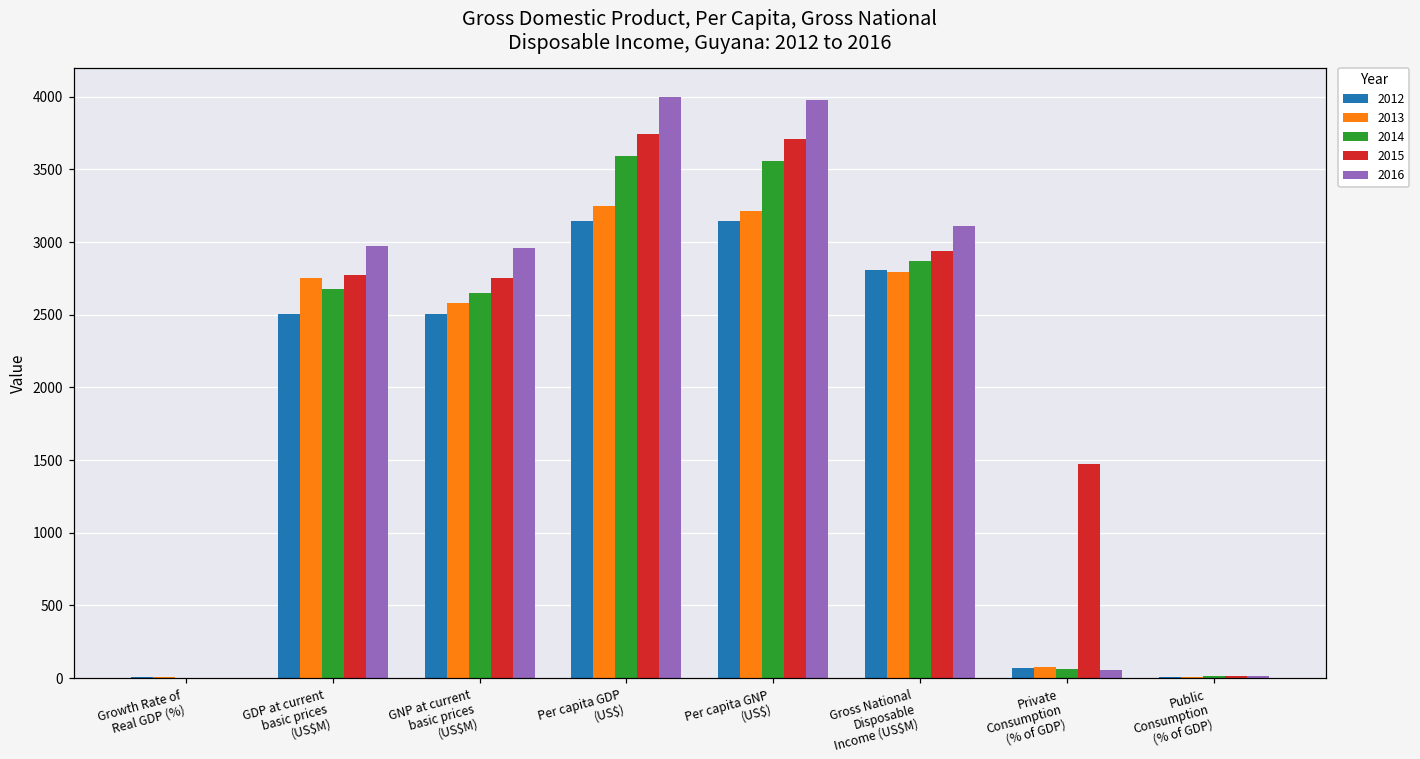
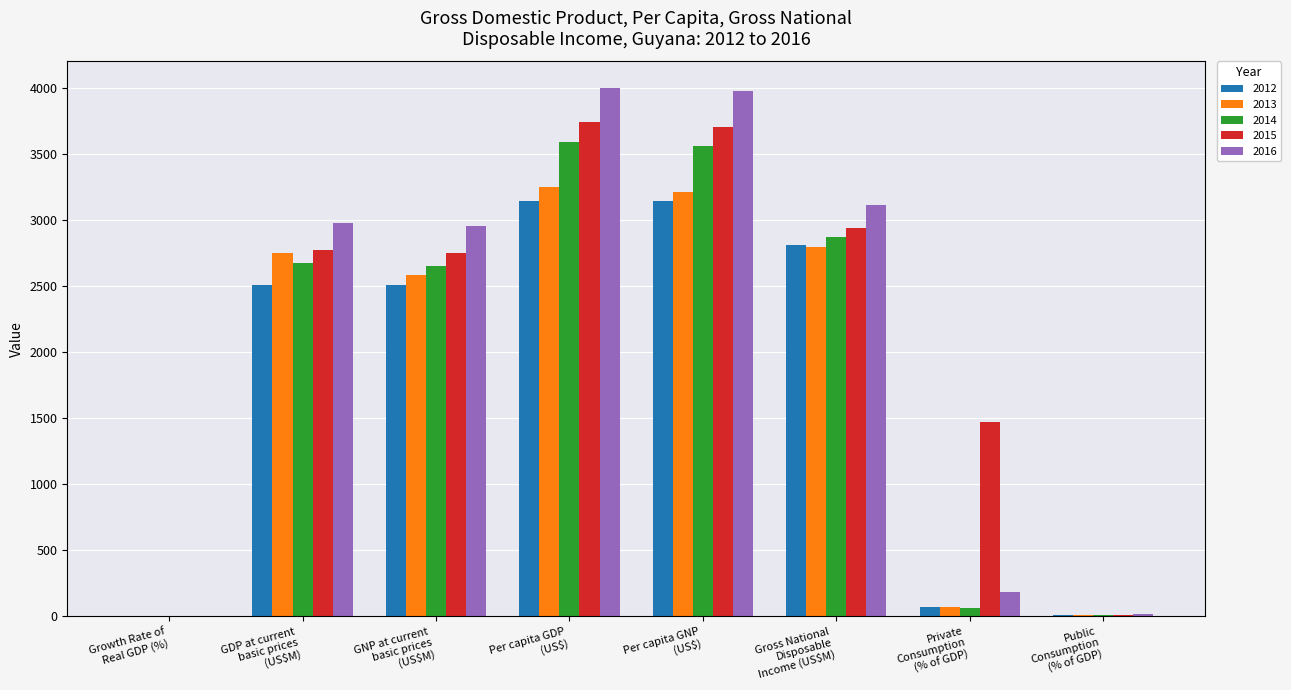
  {
    "2012": {
      "GDP at current basic prices (US$M)": 2510,
      "GNP at current basic prices (US$M)": 2510,
      "Per capita GDP (US$)": 3150,
      "Per capita GNP (US$)": 3150,
      "Gross National Disposable Income (US$M)": 2810,
      "Private Consumption (% of GDP)": 70
    },
    "2013": {
      "GDP at current basic prices (US$M)": 2750,
      "GNP at current basic prices (US$M)": 2580,
      "Per capita GDP (US$)": 3250,
      "Per capita GNP (US$)": 3210,
      "Gross National Disposable Income (US$M)": 2800,
      "Private Consumption (% of GDP)": 70
    },
    "2014": {
      "GDP at current basic prices (US$M)": 2680,
      "GNP at current basic prices (US$M)": 2650,
      "Per capita GDP (US$)": 3590,
      "Per capita GNP (US$)": 3560,
      "Gross National Disposable Income (US$M)": 2870,
      "Private Consumption (% of GDP)": 60
    },
    "2015": {
      "GDP at current basic prices (US$M)": 2780,
      "GNP at current basic prices (US$M)": 2750,
      "Per capita GDP (US$)": 3740,
      "Per capita GNP (US$)": 3710,
      "Gross National Disposable Income (US$M)": 2940,
      "Private Consumption (% of GDP)": 1470
    },
    "2016": {
      "GDP at current basic prices (US$M)": 2970,
      "GNP at current basic prices (US$M)": 2960,
      "Per capita GDP (US$)": 4000,
      "Per capita GNP (US$)": 3980,
      "Gross National Disposable Income (US$M)": 3110,
-     "Private Consumption (% of GDP)": 60
+     "Private Consumption (% of GDP)": 190
    }
  }
